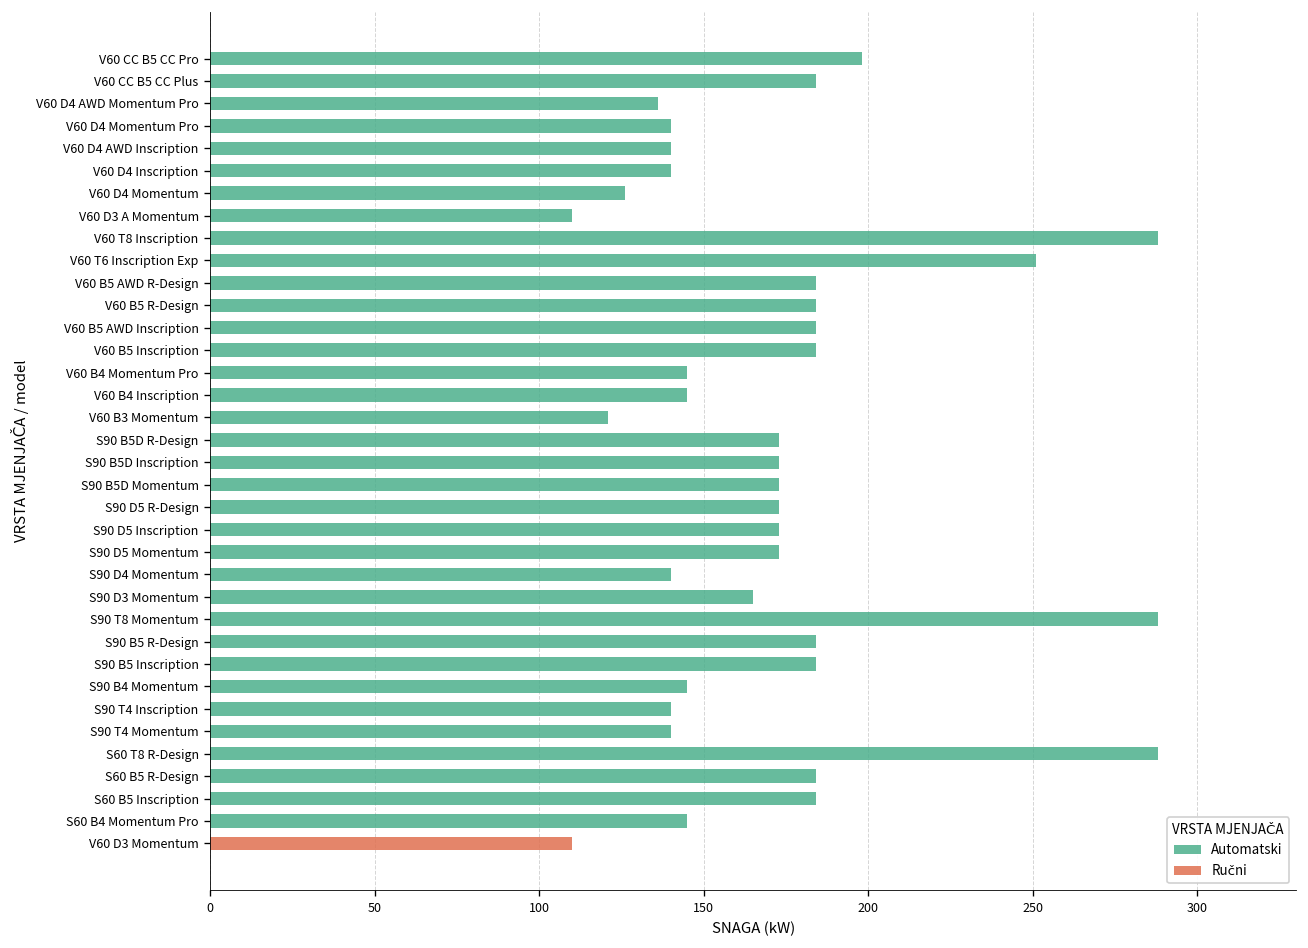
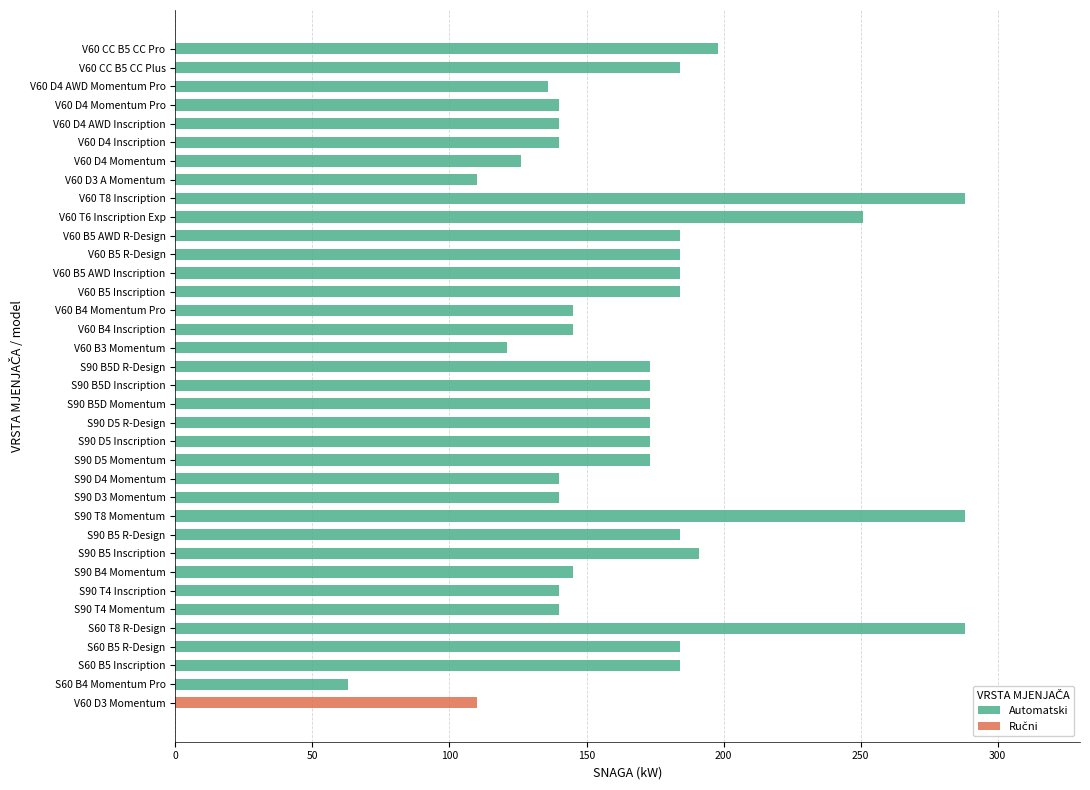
  {
    "Automatski": {
      "V60 CC B5 CC Pro": 198,
      "V60 CC B5 CC Plus": 184,
      "V60 D4 AWD Momentum Pro": 136,
      "V60 D4 Momentum Pro": 140,
      "V60 D4 AWD Inscription": 140,
      "V60 D4 Inscription": 140,
      "V60 D4 Momentum": 126,
      "V60 D3 A Momentum": 110,
      "V60 T8 Inscription": 288,
      "V60 T6 Inscription Exp": 251,
      "V60 B5 AWD R-Design": 184,
      "V60 B5 R-Design": 184,
      "V60 B5 AWD Inscription": 184,
      "V60 B5 Inscription": 184,
      "V60 B4 Momentum Pro": 145,
      "V60 B4 Inscription": 145,
      "V60 B3 Momentum": 121,
      "S90 B5D R-Design": 173,
      "S90 B5D Inscription": 173,
      "S90 B5D Momentum": 173,
      "S90 D5 R-Design": 173,
      "S90 D5 Inscription": 173,
      "S90 D5 Momentum": 173,
      "S90 D4 Momentum": 140,
-     "S90 D3 Momentum": 165,
+     "S90 D3 Momentum": 140,
      "S90 T8 Momentum": 288,
      "S90 B5 R-Design": 184,
-     "S90 B5 Inscription": 184,
+     "S90 B5 Inscription": 191,
      "S90 B4 Momentum": 145,
      "S90 T4 Inscription": 140,
      "S90 T4 Momentum": 140,
      "S60 T8 R-Design": 288,
      "S60 B5 R-Design": 184,
      "S60 B5 Inscription": 184,
-     "S60 B4 Momentum Pro": 145,
+     "S60 B4 Momentum Pro": 63,
      "V60 D3 Momentum": 0
    },
    "Ručni": {
      "V60 CC B5 CC Pro": 0,
      "V60 CC B5 CC Plus": 0,
      "V60 D4 AWD Momentum Pro": 0,
      "V60 D4 Momentum Pro": 0,
      "V60 D4 AWD Inscription": 0,
      "V60 D4 Inscription": 0,
      "V60 D4 Momentum": 0,
      "V60 D3 A Momentum": 0,
      "V60 T8 Inscription": 0,
      "V60 T6 Inscription Exp": 0,
      "V60 B5 AWD R-Design": 0,
      "V60 B5 R-Design": 0,
      "V60 B5 AWD Inscription": 0,
      "V60 B5 Inscription": 0,
      "V60 B4 Momentum Pro": 0,
      "V60 B4 Inscription": 0,
      "V60 B3 Momentum": 0,
      "S90 B5D R-Design": 0,
      "S90 B5D Inscription": 0,
      "S90 B5D Momentum": 0,
      "S90 D5 R-Design": 0,
      "S90 D5 Inscription": 0,
      "S90 D5 Momentum": 0,
      "S90 D4 Momentum": 0,
      "S90 D3 Momentum": 0,
      "S90 T8 Momentum": 0,
      "S90 B5 R-Design": 0,
      "S90 B5 Inscription": 0,
      "S90 B4 Momentum": 0,
      "S90 T4 Inscription": 0,
      "S90 T4 Momentum": 0,
      "S60 T8 R-Design": 0,
      "S60 B5 R-Design": 0,
      "S60 B5 Inscription": 0,
      "S60 B4 Momentum Pro": 0,
      "V60 D3 Momentum": 110
    }
  }
